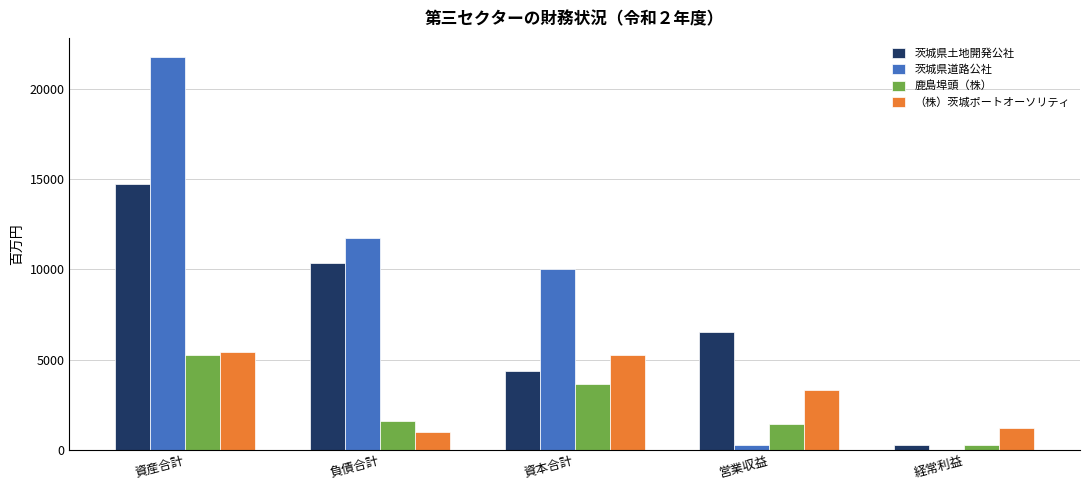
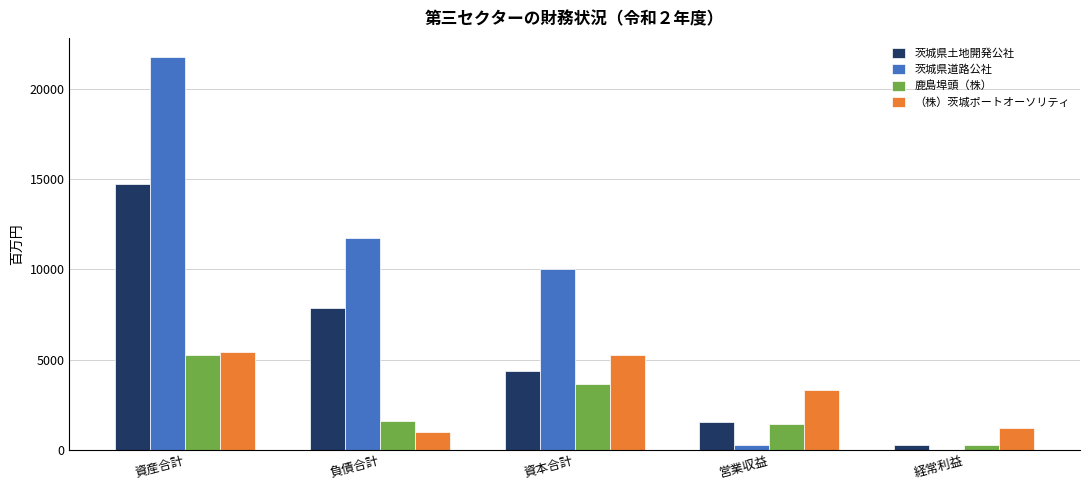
  {
    "茨城県土地開発公社": {
      "資産合計": 14700,
-     "負債合計": 10300,
+     "負債合計": 7900,
      "資本合計": 4400,
-     "営業収益": 6500,
+     "営業収益": 1500,
      "経常利益": 300
    },
    "茨城県道路公社": {
      "資産合計": 21800,
      "負債合計": 11700,
      "資本合計": 10000,
      "営業収益": 300
    },
    "鹿島埠頭（株）": {
      "資産合計": 5200,
      "負債合計": 1600,
      "資本合計": 3700,
      "営業収益": 1400,
      "経常利益": 200
    },
    "（株）茨城ポートオーソリティ": {
      "資産合計": 5400,
      "負債合計": 1000,
      "資本合計": 5300,
      "営業収益": 3300,
      "経常利益": 1200
    }
  }
